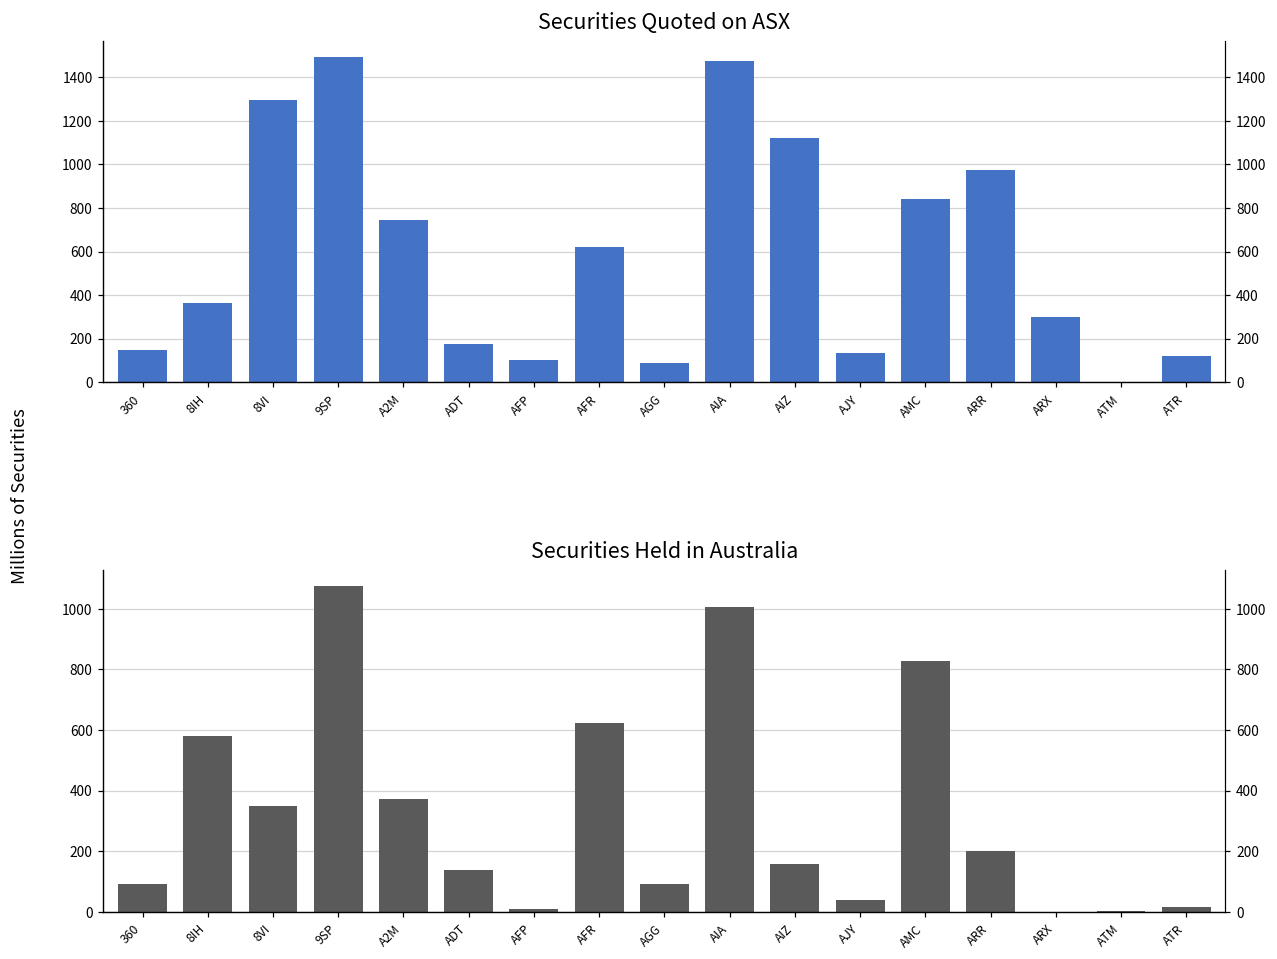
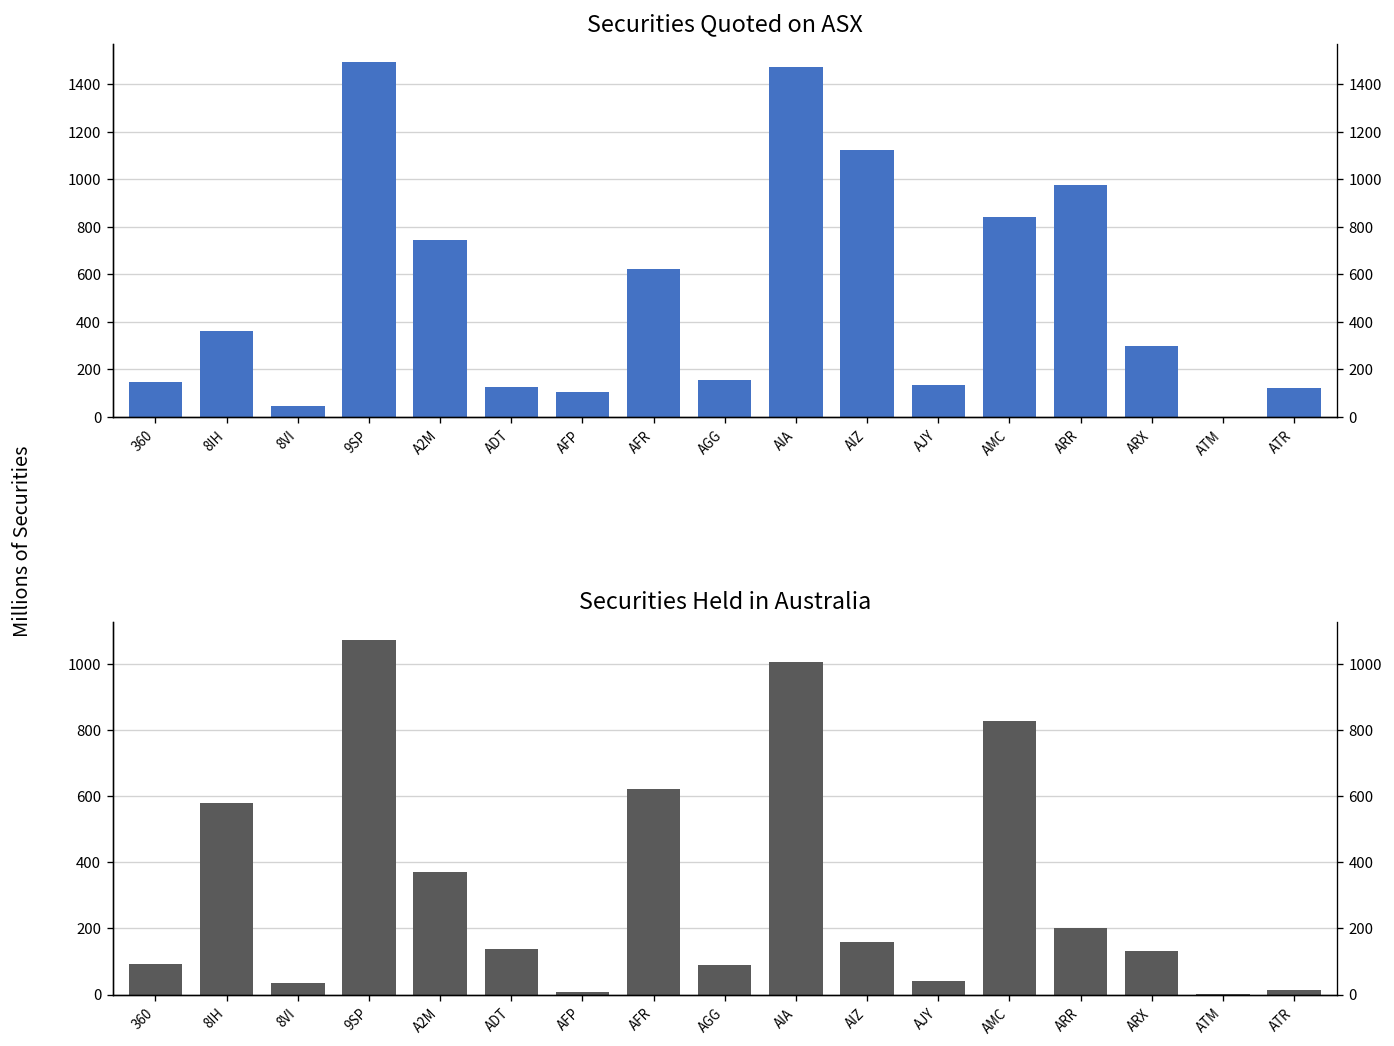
  {
    "Securities Quoted on ASX": {
      "360": 150,
      "8IH": 360,
-     "8VI": 1290,
+     "8VI": 40,
      "9SP": 1490,
      "A2M": 740,
-     "ADT": 180,
+     "ADT": 120,
      "AFP": 100,
      "AFR": 620,
-     "AGG": 90,
+     "AGG": 150,
      "AIA": 1470,
      "AIZ": 1120,
      "AJY": 140,
      "AMC": 840,
      "ARR": 970,
      "ARX": 300,
      "ATR": 120
    },
    "Securities Held in Australia": {
      "360": 90,
      "8IH": 580,
-     "8VI": 350,
+     "8VI": 30,
      "9SP": 1070,
      "A2M": 370,
      "ADT": 140,
      "AFR": 620,
      "AGG": 90,
      "AIA": 1010,
      "AIZ": 160,
      "AJY": 40,
      "AMC": 830,
      "ARR": 200,
-     "ARX": 0,
+     "ARX": 130,
      "ATR": 10
    }
  }
